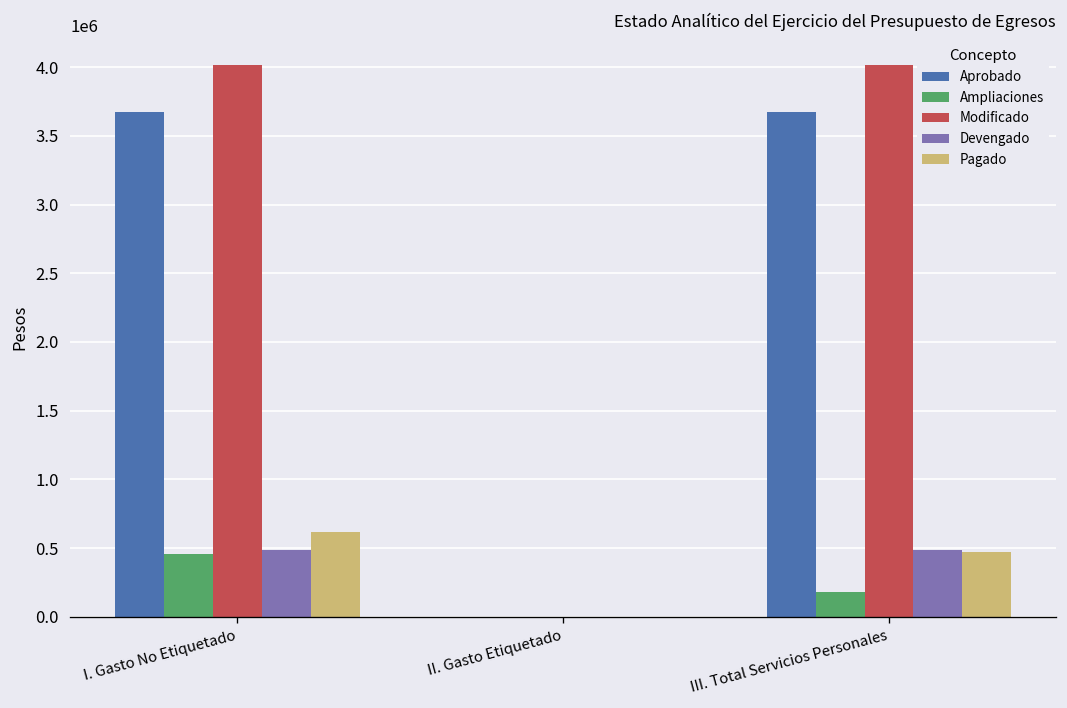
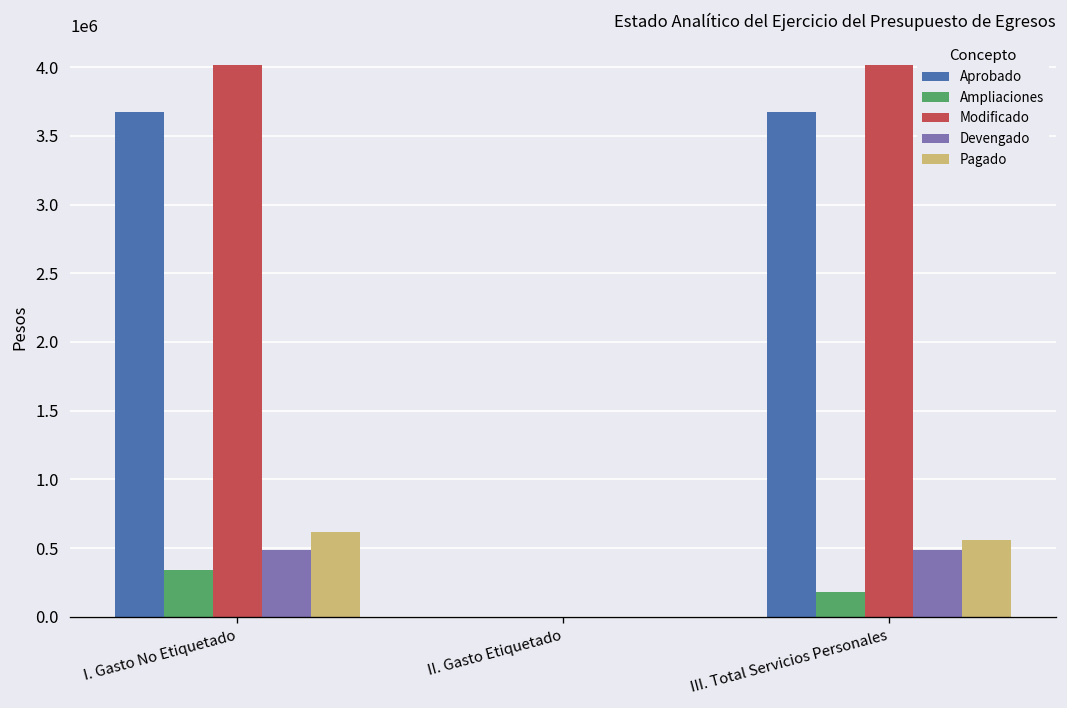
  {
    "Ampliaciones": {
-     "I. Gasto No Etiquetado": 450000,
+     "I. Gasto No Etiquetado": 340000,
      "II. Gasto Etiquetado": 0,
      "III. Total Servicios Personales": 180000
    },
    "Modificado": {
      "I. Gasto No Etiquetado": 4020000,
      "II. Gasto Etiquetado": 0,
      "III. Total Servicios Personales": 4020000
    },
    "Pagado": {
      "I. Gasto No Etiquetado": 620000,
      "II. Gasto Etiquetado": 0,
-     "III. Total Servicios Personales": 470000
+     "III. Total Servicios Personales": 560000
    }
  }
